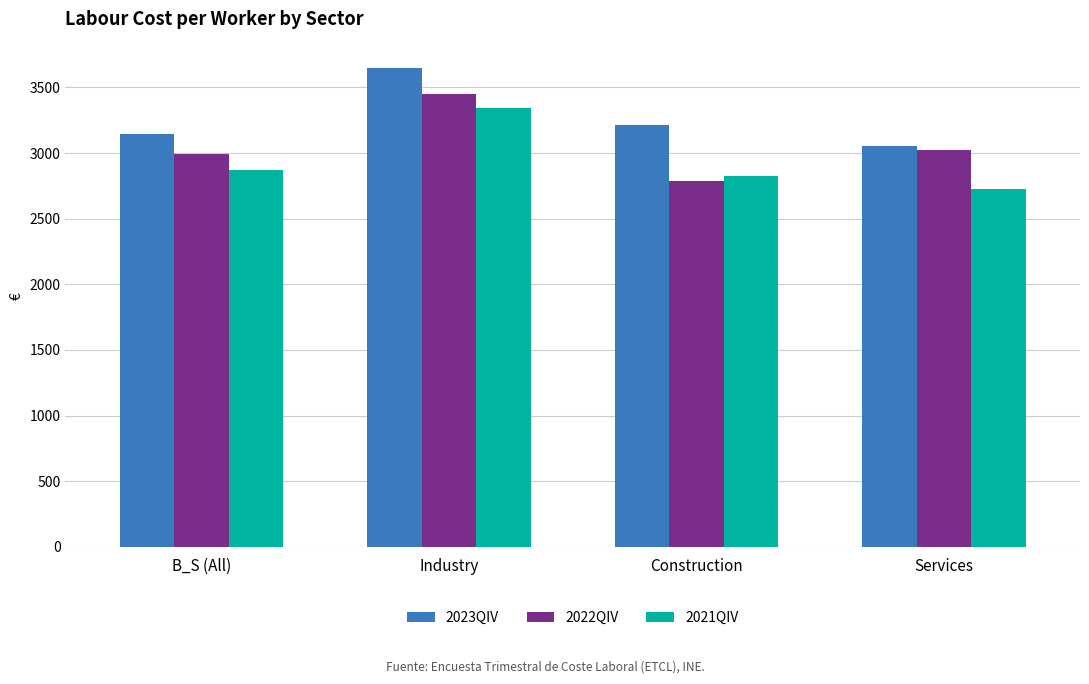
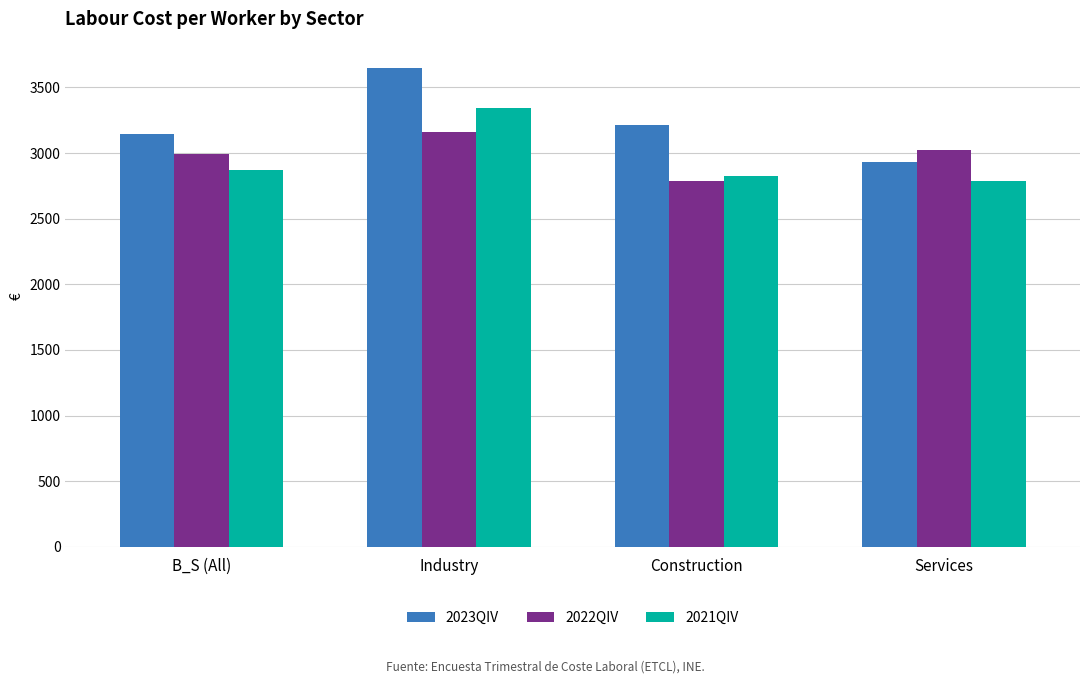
  {
    "2023QIV": {
      "B_S (All)": 3150,
      "Industry": 3650,
      "Construction": 3220,
-     "Services": 3060
+     "Services": 2930
    },
    "2022QIV": {
      "B_S (All)": 3000,
-     "Industry": 3450,
+     "Industry": 3160,
      "Construction": 2790,
      "Services": 3030
    },
    "2021QIV": {
      "B_S (All)": 2870,
      "Industry": 3340,
      "Construction": 2830,
-     "Services": 2730
+     "Services": 2790
    }
  }
